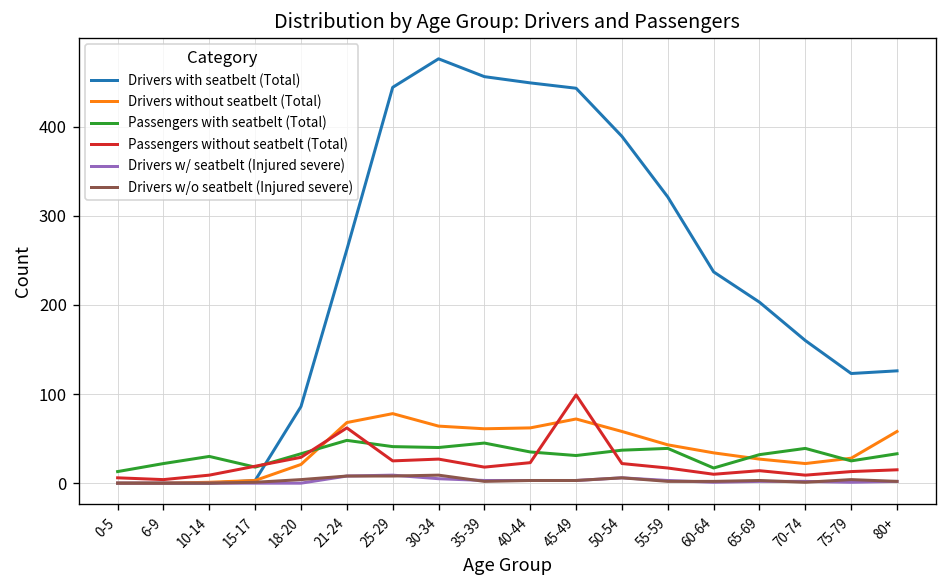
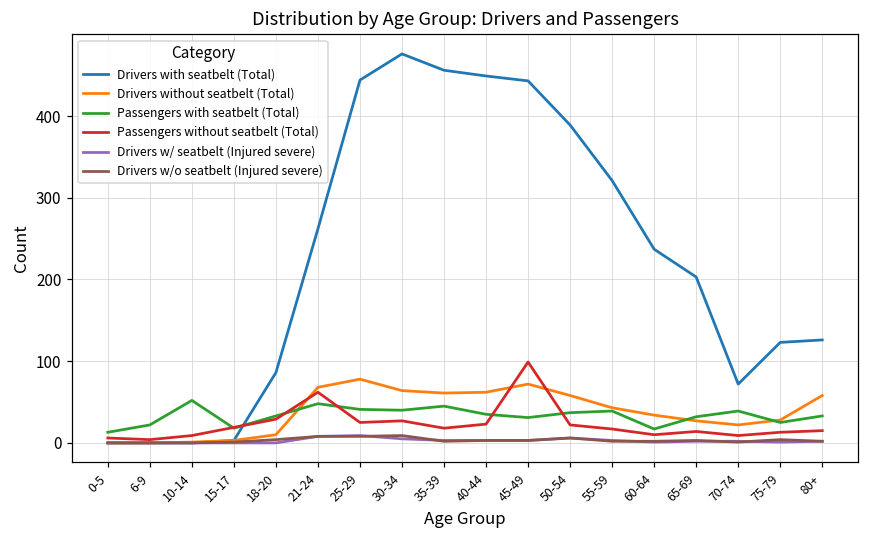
  {
    "Drivers with seatbelt (Total)": {
      "18-20": 90,
      "21-24": 260,
      "25-29": 440,
      "30-34": 480,
      "35-39": 460,
      "40-44": 450,
      "45-49": 440,
      "50-54": 390,
      "55-59": 320,
      "60-64": 240,
      "65-69": 200,
-     "70-74": 160,
+     "70-74": 70,
      "75-79": 120,
      "80+": 130
    },
    "Drivers without seatbelt (Total)": {
-     "18-20": 20,
+     "18-20": 10,
      "21-24": 70,
      "25-29": 80,
      "30-34": 60,
      "35-39": 60,
      "40-44": 60,
      "45-49": 70,
      "50-54": 60,
      "55-59": 40,
      "60-64": 30,
      "65-69": 30,
      "70-74": 20,
      "80+": 60
    },
    "Passengers with seatbelt (Total)": {
      "0-5": 10,
      "6-9": 20,
-     "10-14": 30,
+     "10-14": 50,
      "18-20": 30,
      "21-24": 50,
      "25-29": 40,
      "30-34": 40,
      "35-39": 50,
      "40-44": 40,
      "45-49": 30,
      "50-54": 40,
      "55-59": 40,
      "60-64": 20,
      "65-69": 30,
      "70-74": 40,
      "80+": 30
    },
    "Passengers without seatbelt (Total)": {
      "0-5": 10,
      "6-9": 0,
      "10-14": 10,
      "18-20": 30,
      "21-24": 60,
      "25-29": 30,
      "30-34": 30,
      "35-39": 20,
      "40-44": 20,
      "45-49": 100,
      "50-54": 20,
      "55-59": 20,
      "60-64": 10,
      "65-69": 10,
      "70-74": 10,
      "75-79": 10,
      "80+": 20
    },
    "Drivers w/ seatbelt (Injured severe)": {
      "18-20": 0,
      "30-34": 10
    },
    "Drivers w/o seatbelt (Injured severe)": {
      "18-20": 0,
      "30-34": 10
    }
  }
